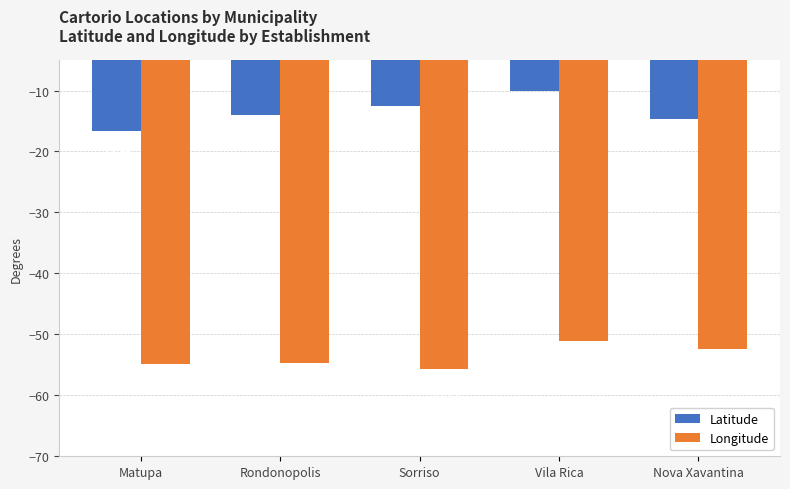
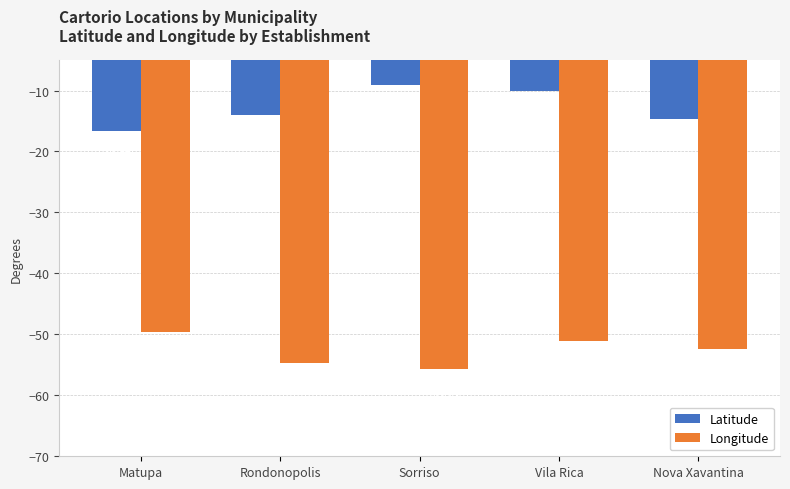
  {
    "Latitude": {
      "Matupa": -17,
      "Rondonopolis": -14,
-     "Sorriso": -13,
+     "Sorriso": -9,
      "Vila Rica": -10,
      "Nova Xavantina": -15
    },
    "Longitude": {
-     "Matupa": -55,
+     "Matupa": -50,
      "Rondonopolis": -55,
      "Sorriso": -56,
      "Vila Rica": -51,
      "Nova Xavantina": -52
    }
  }
